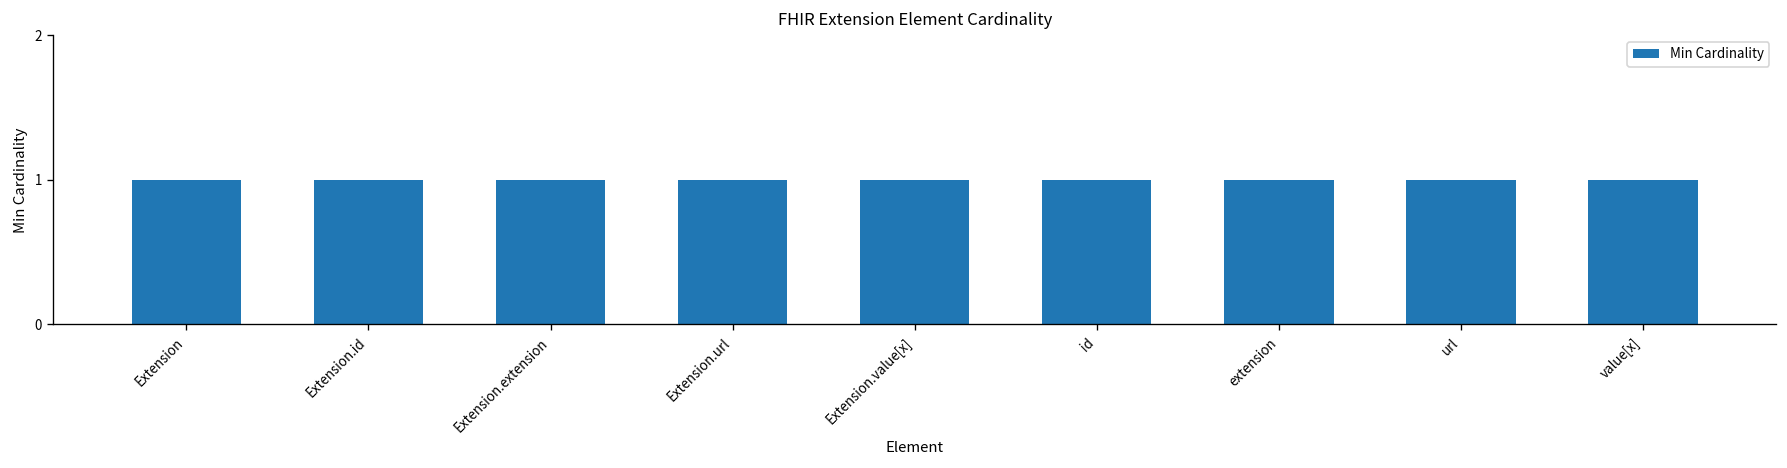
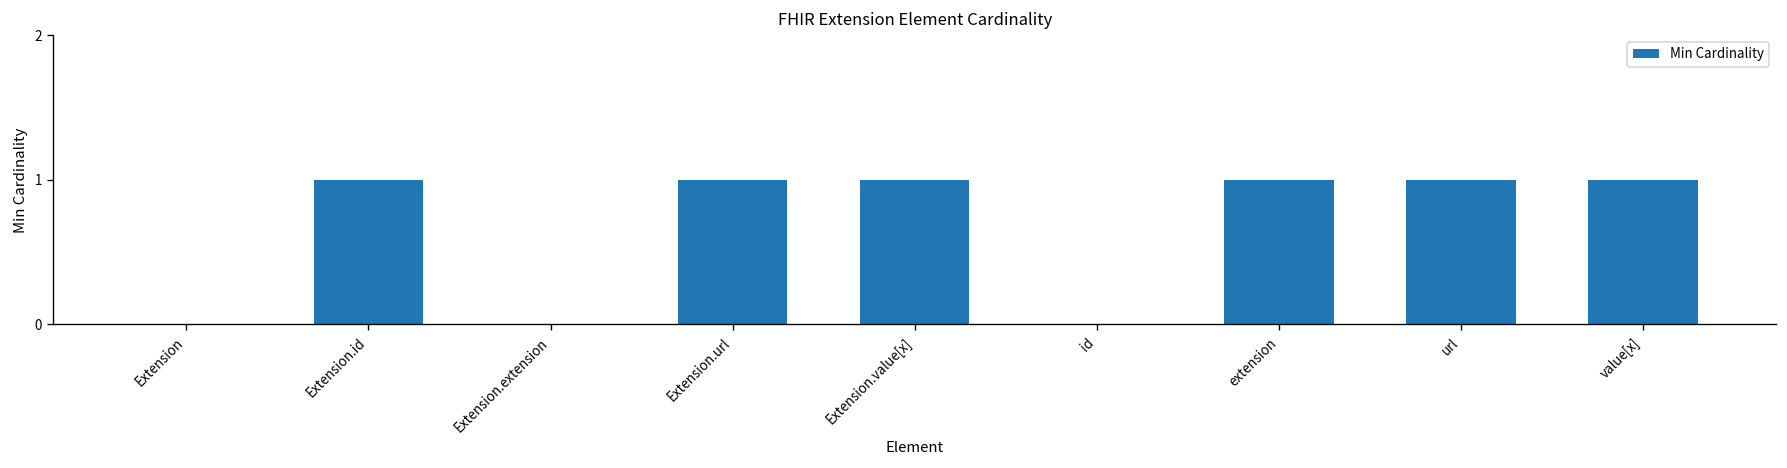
  {
-   "Extension": 1,
+   "Extension": 0,
    "Extension.id": 1,
-   "Extension.extension": 1,
+   "Extension.extension": 0,
    "Extension.url": 1,
    "Extension.value[x]": 1,
-   "id": 1,
+   "id": 0,
    "extension": 1,
    "url": 1,
    "value[x]": 1
  }
